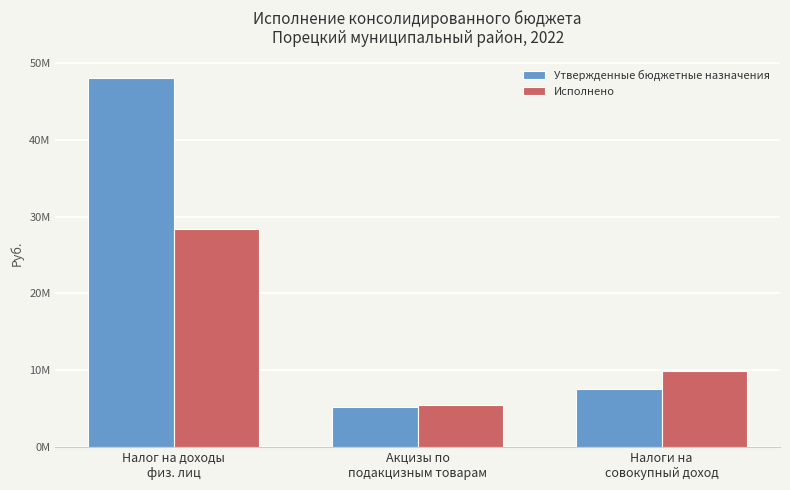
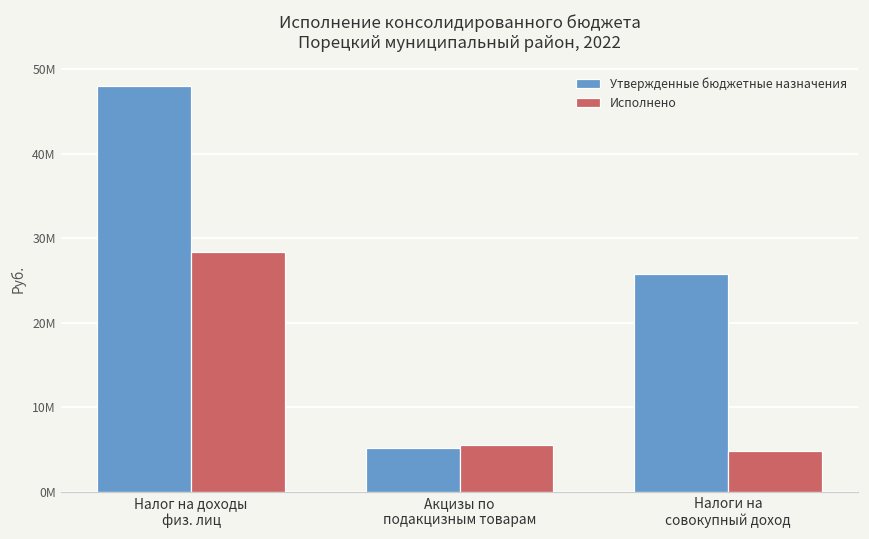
  {
    "Утвержденные бюджетные назначения": {
      "Налог на доходы физ. лиц": 48000000,
      "Акцизы по подакцизным товарам": 5000000,
-     "Налоги на совокупный доход": 8000000
+     "Налоги на совокупный доход": 26000000
    },
    "Исполнено": {
      "Налог на доходы физ. лиц": 28000000,
      "Акцизы по подакцизным товарам": 6000000,
-     "Налоги на совокупный доход": 10000000
+     "Налоги на совокупный доход": 5000000
    }
  }
